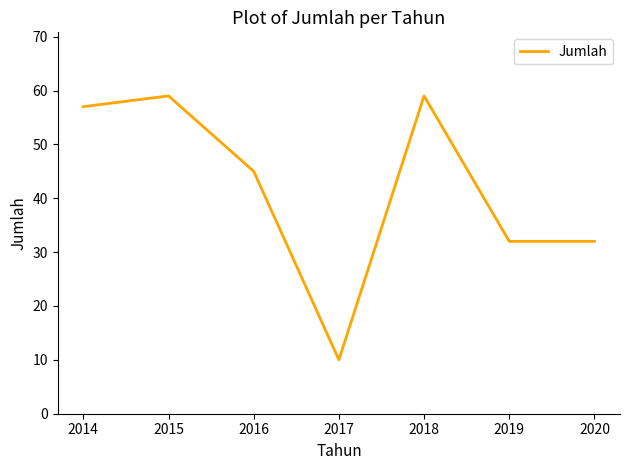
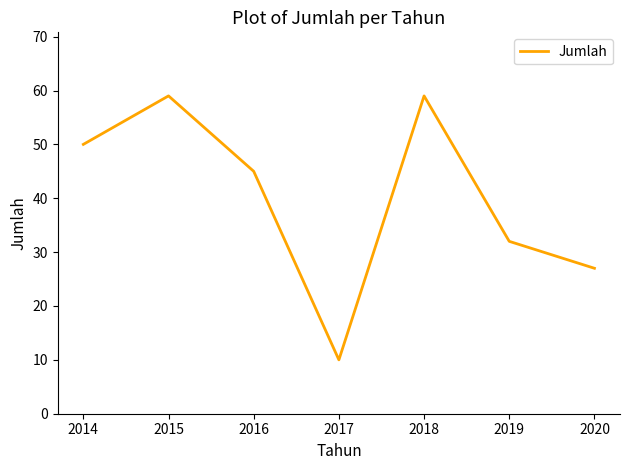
  {
-   "2014": 57,
+   "2014": 50,
    "2015": 59,
    "2016": 45,
    "2017": 10,
    "2018": 59,
    "2019": 32,
-   "2020": 32
+   "2020": 27
  }
